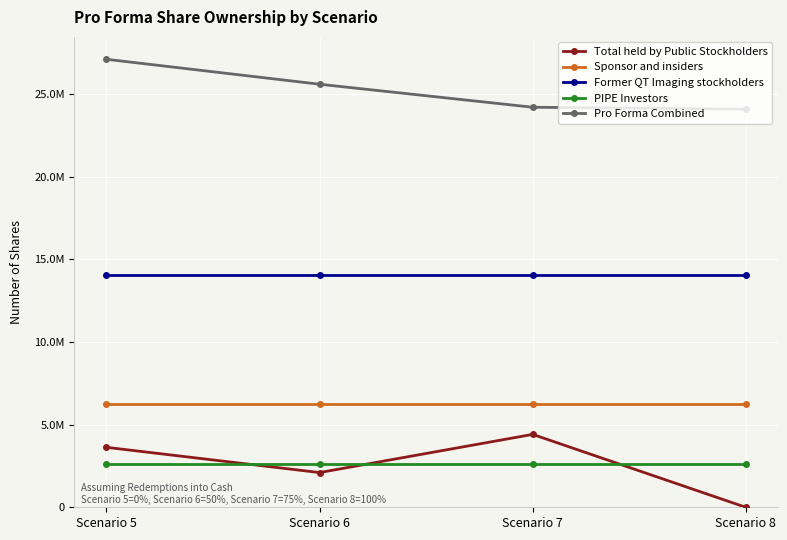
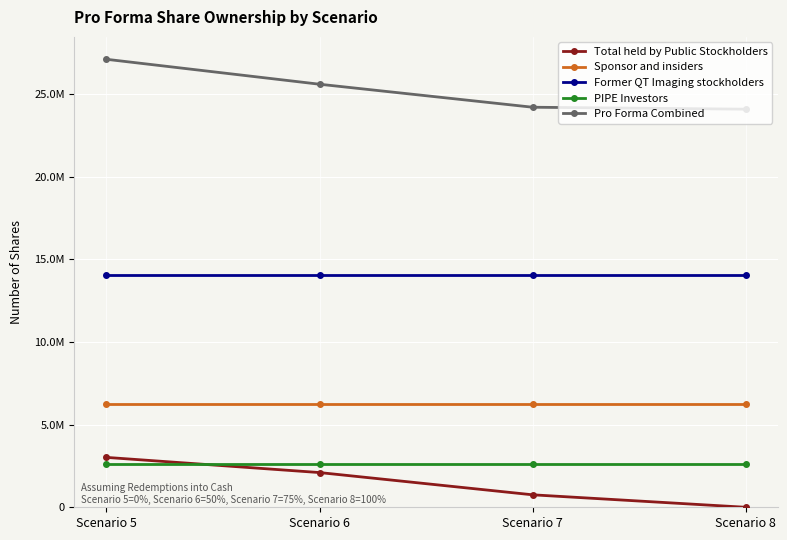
  {
    "Total held by Public Stockholders": {
-     "Scenario 5": 3600000,
-     "Scenario 7": 4400000,
+     "Scenario 5": 3000000,
+     "Scenario 7": 800000,
      "Scenario 8": 0
    },
    "Sponsor and insiders": {
      "Scenario 5": 6300000,
      "Scenario 6": 6300000,
      "Scenario 7": 6300000,
      "Scenario 8": 6300000
    },
    "Former QT Imaging stockholders": {
      "Scenario 5": 14000000,
      "Scenario 6": 14000000,
      "Scenario 7": 14000000,
      "Scenario 8": 14000000
    },
    "PIPE Investors": {
      "Scenario 5": 2600000,
      "Scenario 6": 2600000,
      "Scenario 7": 2600000,
      "Scenario 8": 2600000
    },
    "Pro Forma Combined": {
      "Scenario 5": 27100000,
      "Scenario 6": 25600000,
      "Scenario 7": 24200000
    }
  }
